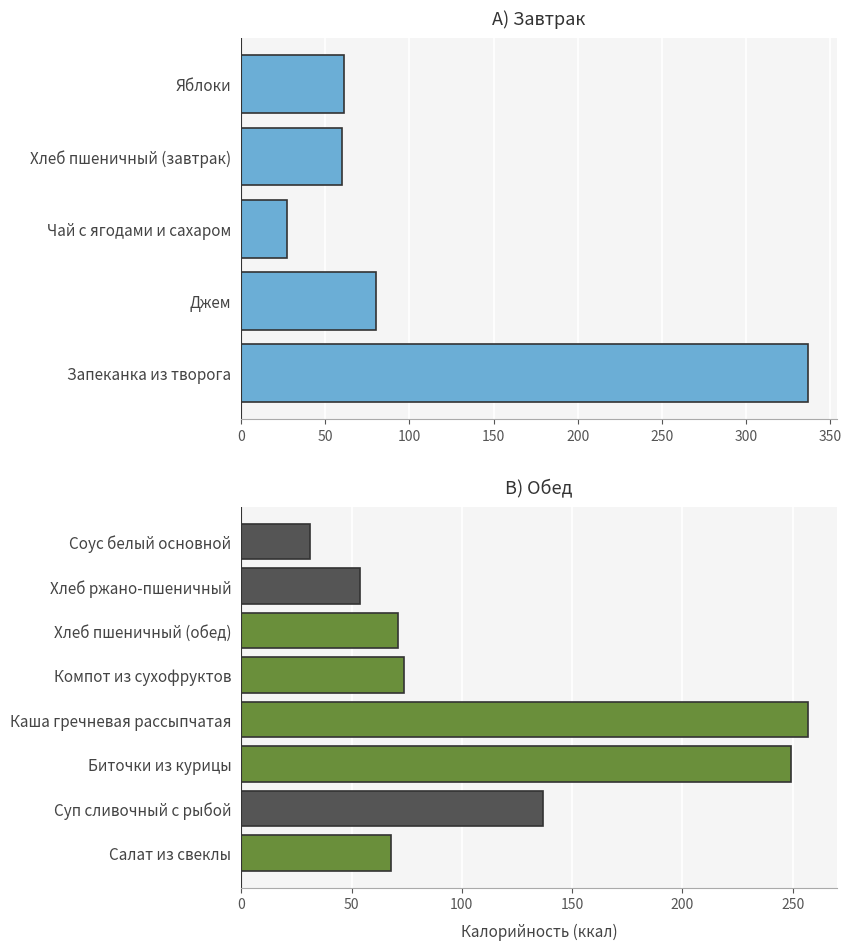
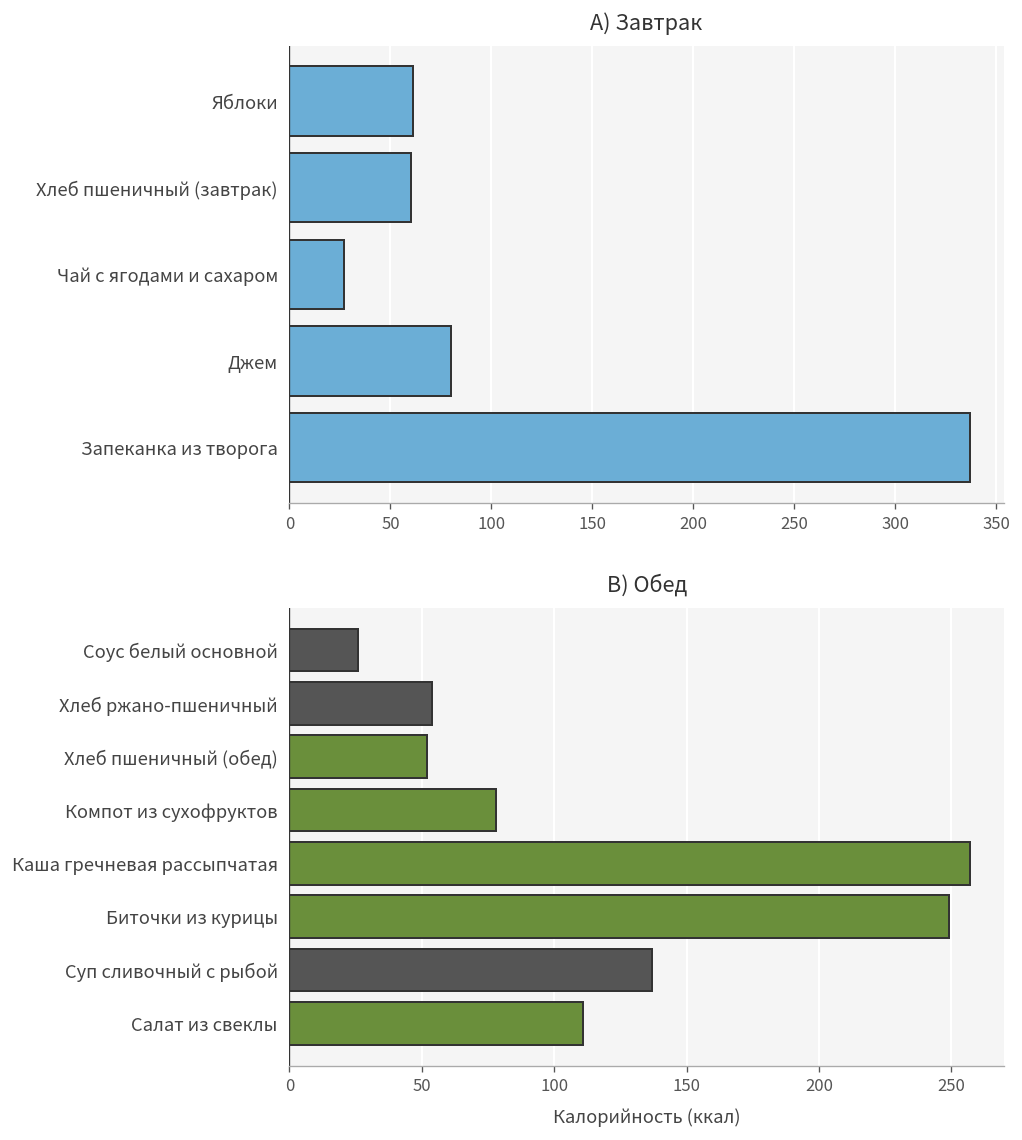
  {
    "A) Завтрак": {
      "Яблоки": 61,
      "Хлеб пшеничный (завтрак)": 60,
      "Чай с ягодами и сахаром": 27,
      "Джем": 80,
      "Запеканка из творога": 337
    },
    "B) Обед": {
-     "Соус белый основной": 31,
+     "Соус белый основной": 26,
      "Хлеб ржано-пшеничный": 54,
-     "Хлеб пшеничный (обед)": 71,
-     "Компот из сухофруктов": 74,
+     "Хлеб пшеничный (обед)": 52,
+     "Компот из сухофруктов": 78,
      "Каша гречневая рассыпчатая": 257,
      "Биточки из курицы": 249,
      "Суп сливочный с рыбой": 137,
-     "Салат из свеклы": 68
+     "Салат из свеклы": 111
    }
  }
